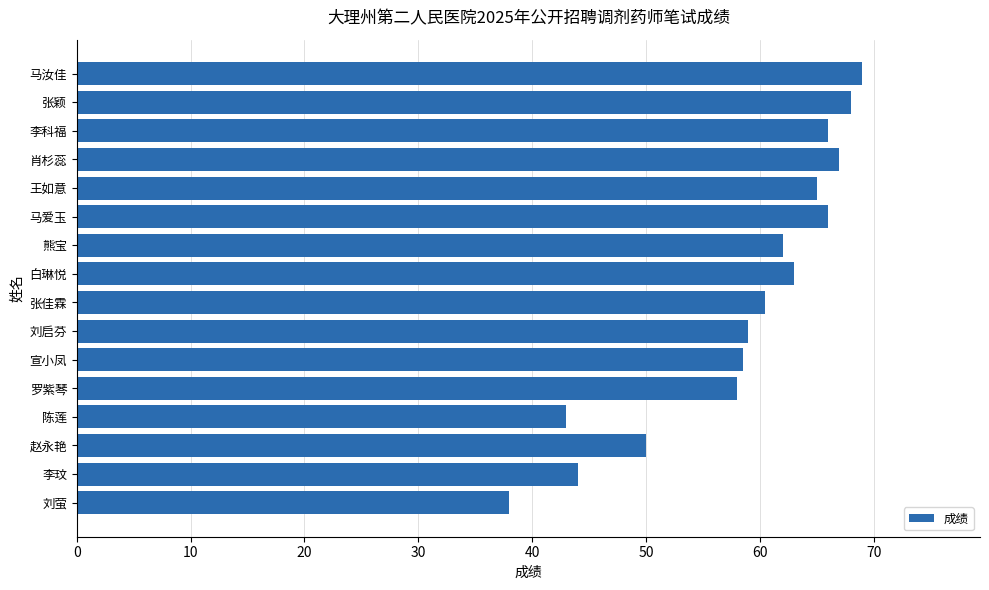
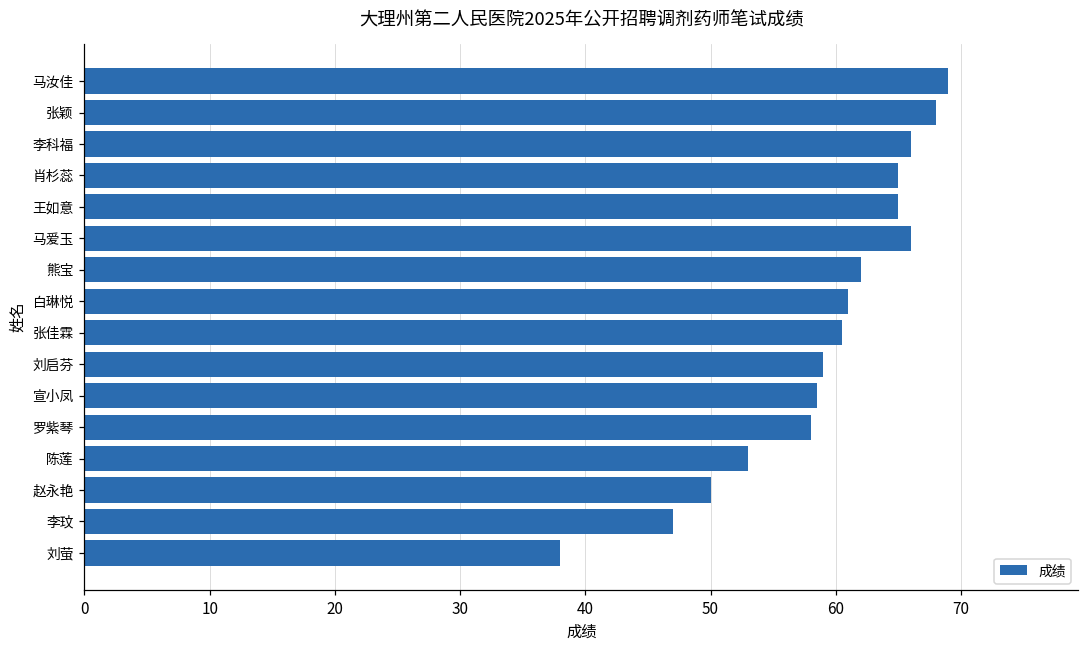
  {
    "马汝佳": 69,
    "张颖": 68,
    "李科福": 66,
-   "肖杉蕊": 67,
+   "肖杉蕊": 65,
    "王如意": 65,
    "马爱玉": 66,
    "熊宝": 62,
-   "白琳悦": 63,
+   "白琳悦": 61,
    "张佳霖": 60.5,
    "刘启芬": 59,
    "宣小凤": 58.5,
    "罗紫琴": 58,
-   "陈莲": 43,
+   "陈莲": 53,
    "赵永艳": 50,
-   "李玟": 44,
+   "李玟": 47,
    "刘萤": 38
  }
